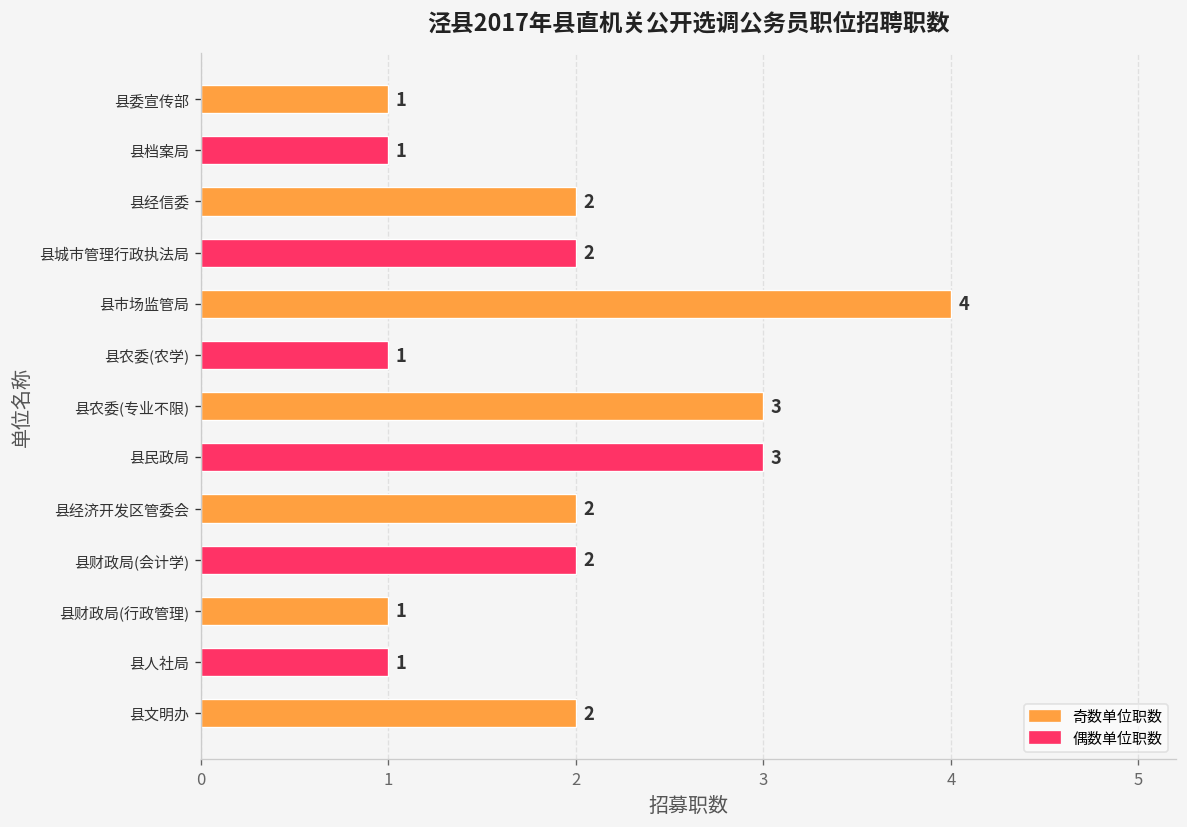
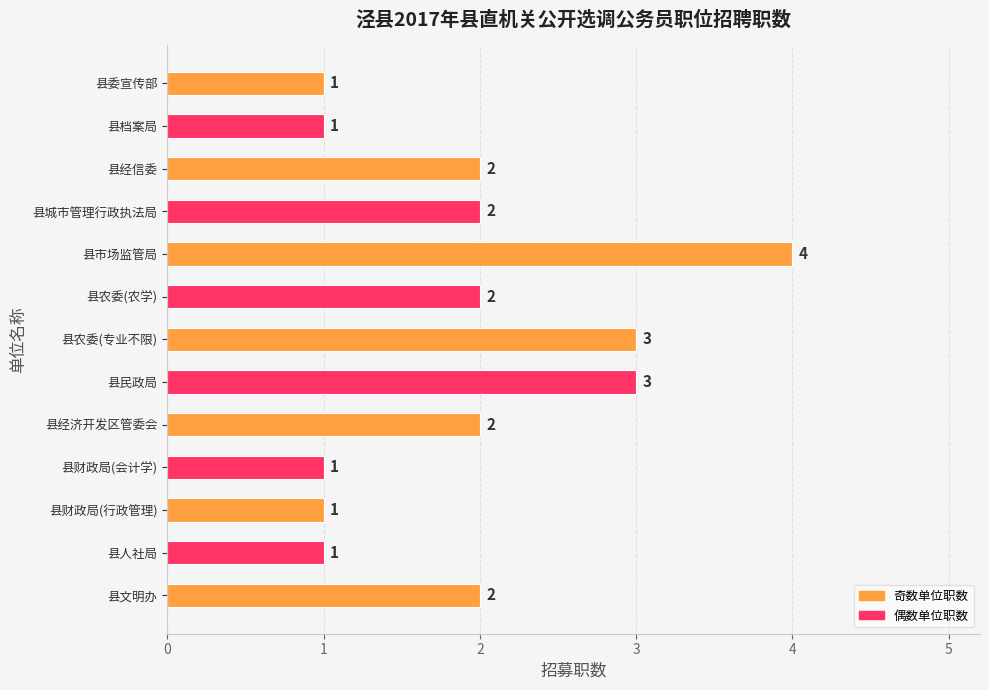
  {
    "县委宣传部": 1,
    "县档案局": 1,
    "县经信委": 2,
    "县城市管理行政执法局": 2,
    "县市场监管局": 4,
-   "县农委(农学)": 1,
+   "县农委(农学)": 2,
    "县农委(专业不限)": 3,
    "县民政局": 3,
    "县经济开发区管委会": 2,
-   "县财政局(会计学)": 2,
+   "县财政局(会计学)": 1,
    "县财政局(行政管理)": 1,
    "县人社局": 1,
    "县文明办": 2
  }
